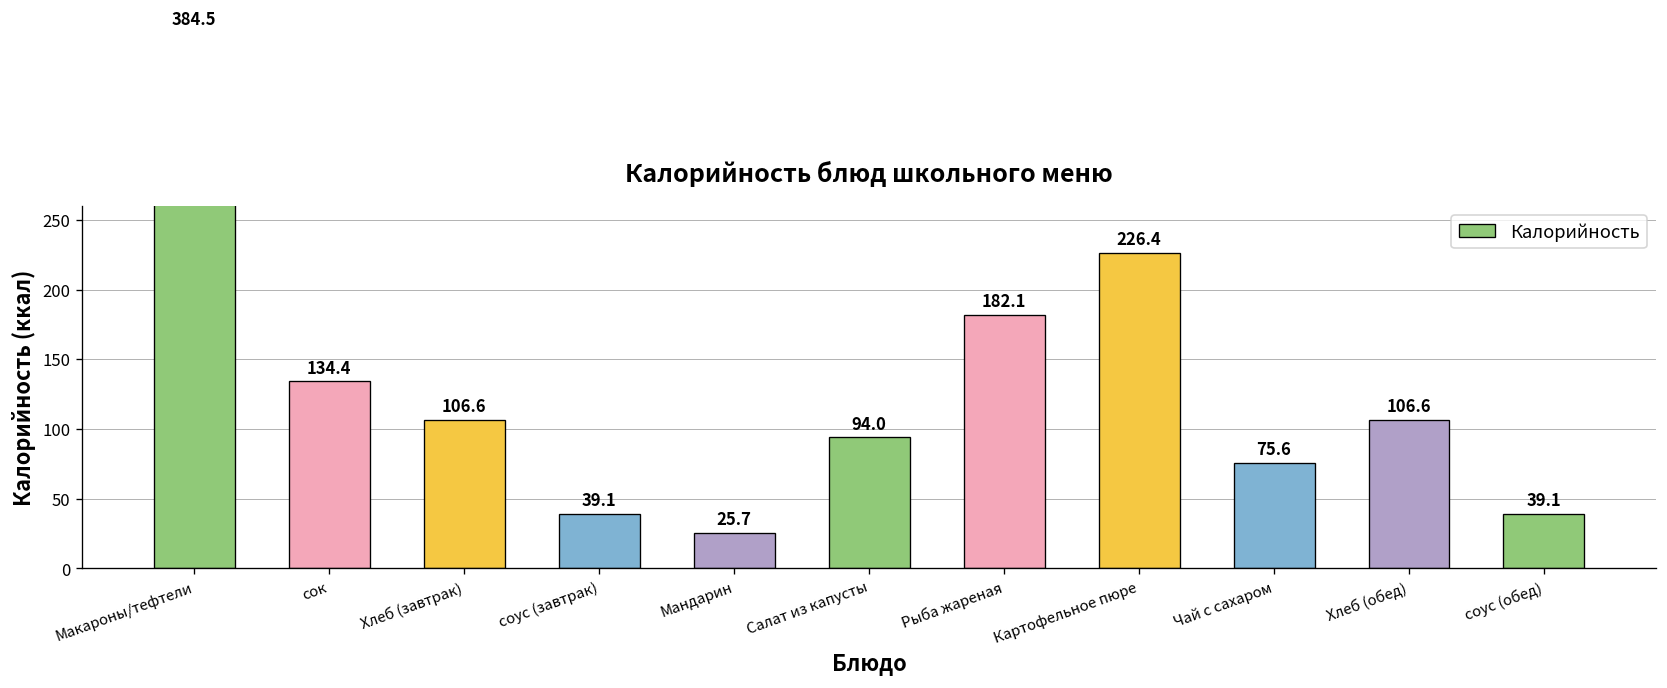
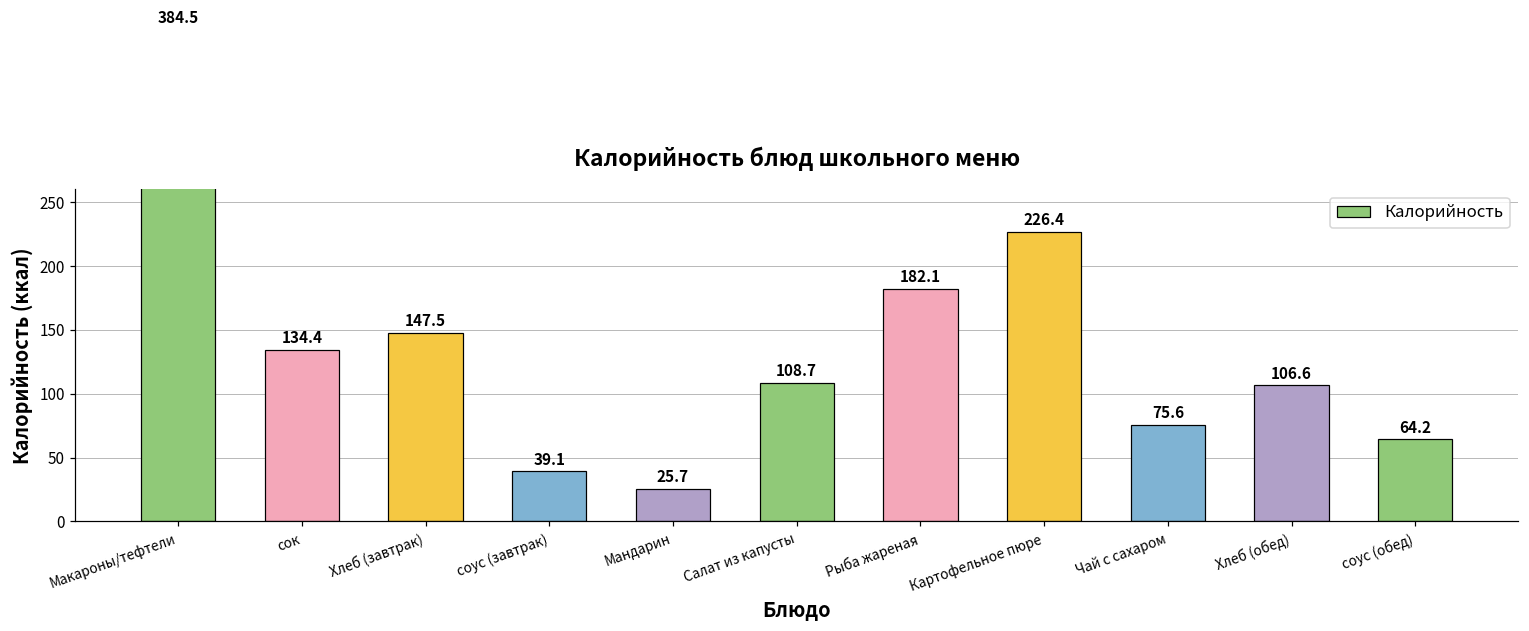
  {
    "сок": 134.4,
-   "Хлеб (завтрак)": 106.6,
+   "Хлеб (завтрак)": 147.5,
    "соус (завтрак)": 39.1,
    "Мандарин": 25.7,
-   "Салат из капусты": 94.0,
+   "Салат из капусты": 108.7,
    "Рыба жареная": 182.1,
    "Картофельное пюре": 226.4,
    "Чай с сахаром": 75.6,
    "Хлеб (обед)": 106.6,
-   "соус (обед)": 39.1
+   "соус (обед)": 64.2
  }
